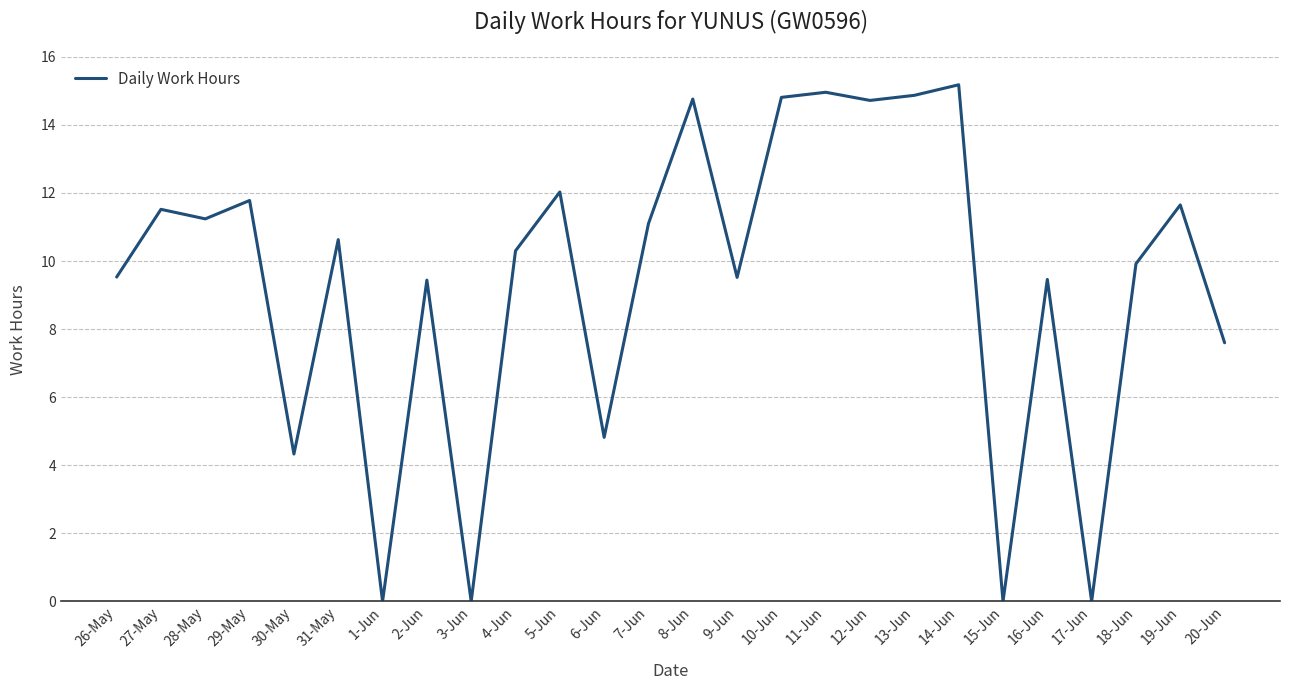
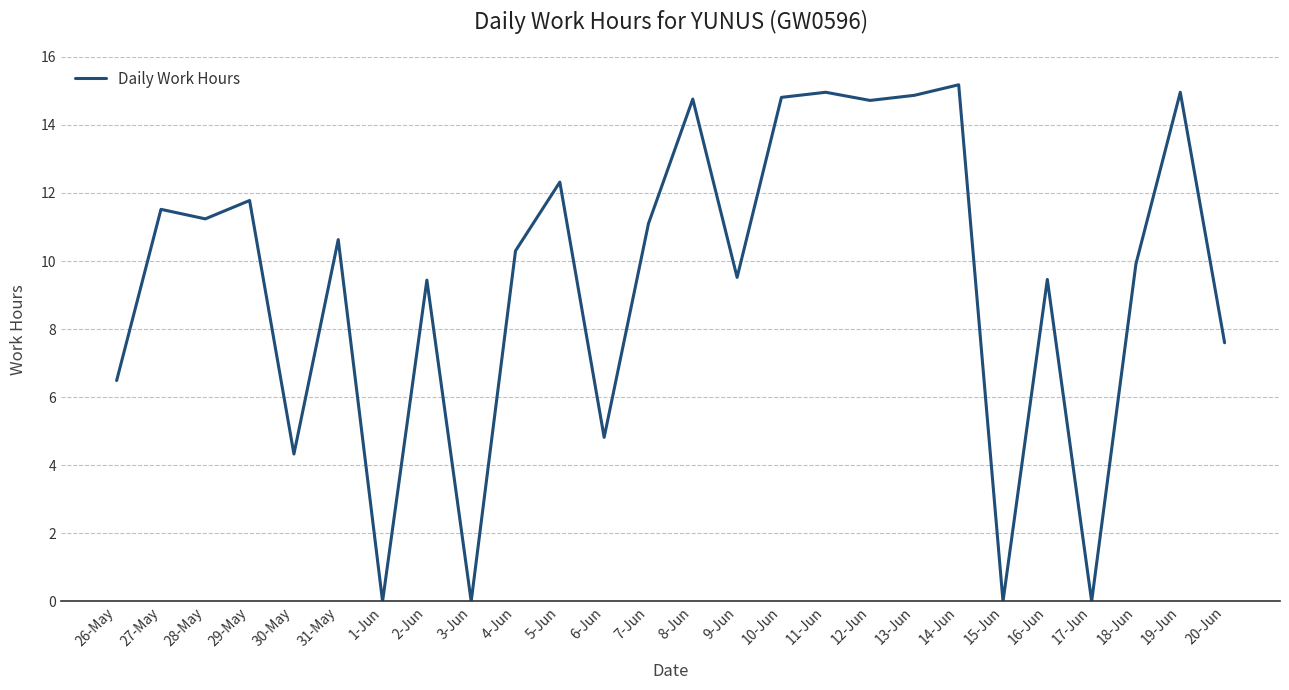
  {
-   "26-May": 9.5,
+   "26-May": 6.5,
    "27-May": 11.5,
    "28-May": 11.2,
    "29-May": 11.8,
    "30-May": 4.3,
    "31-May": 10.6,
    "1-Jun": 0.0,
    "2-Jun": 9.4,
    "3-Jun": 0.0,
    "4-Jun": 10.3,
-   "5-Jun": 12.0,
+   "5-Jun": 12.3,
    "6-Jun": 4.8,
    "7-Jun": 11.1,
    "8-Jun": 14.8,
    "9-Jun": 9.5,
    "10-Jun": 14.8,
    "11-Jun": 15.0,
    "12-Jun": 14.7,
    "13-Jun": 14.9,
    "14-Jun": 15.2,
    "15-Jun": 0.0,
    "16-Jun": 9.5,
    "17-Jun": 0.0,
    "18-Jun": 9.9,
-   "19-Jun": 11.7,
+   "19-Jun": 15.0,
    "20-Jun": 7.6
  }
